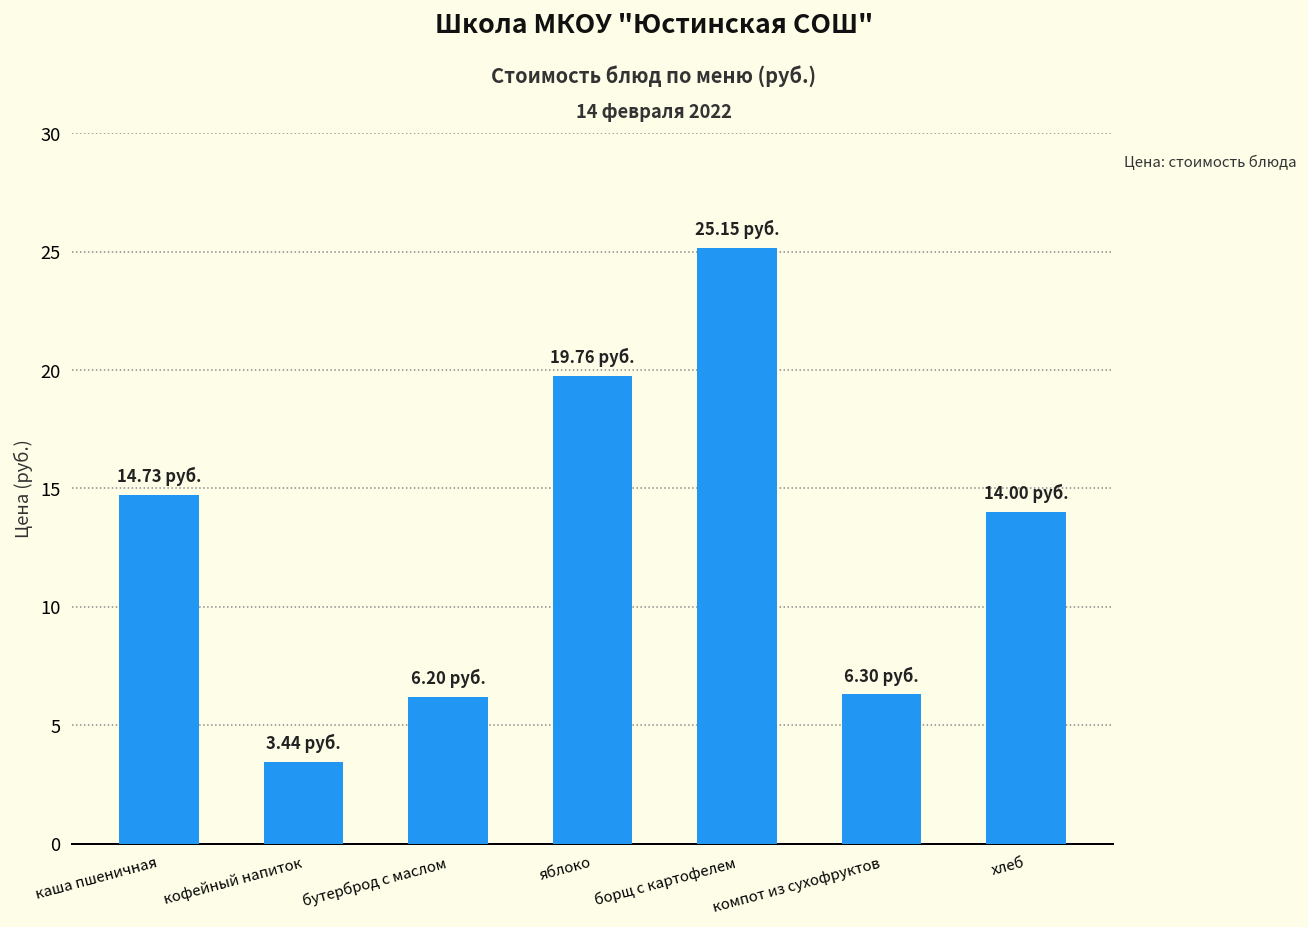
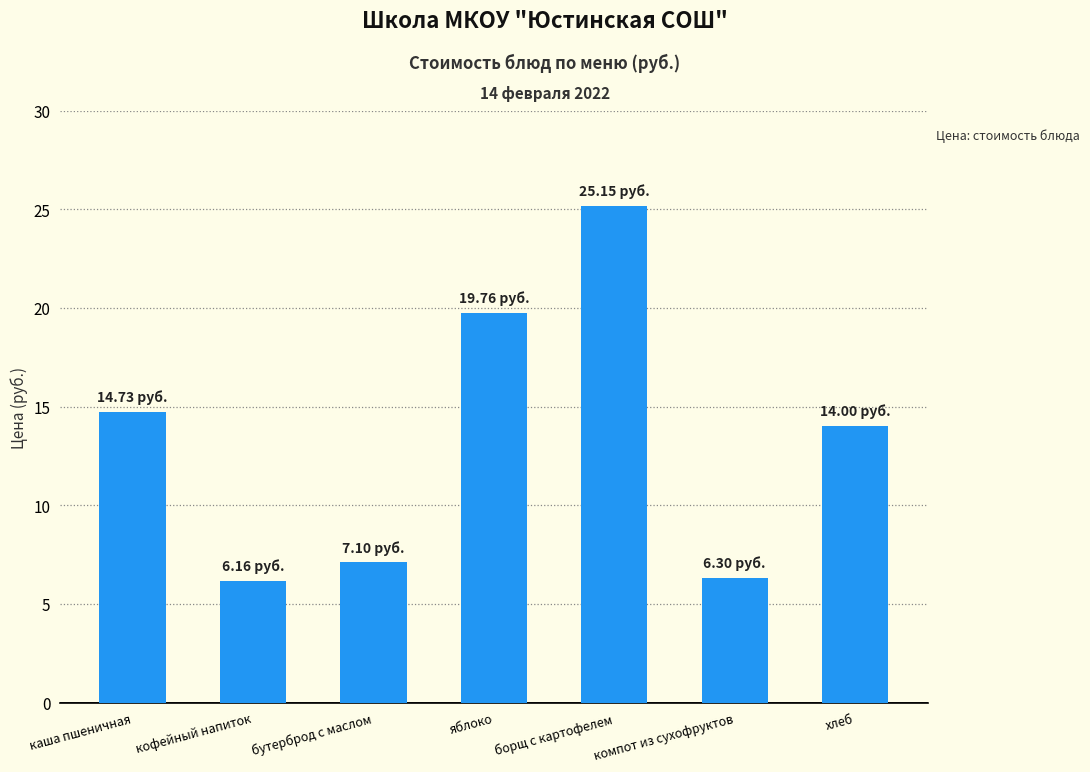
  {
    "каша пшеничная": 14.73,
-   "кофейный напиток": 3.44,
-   "бутерброд с маслом": 6.20,
+   "кофейный напиток": 6.16,
+   "бутерброд с маслом": 7.10,
    "яблоко": 19.76,
    "борщ с картофелем": 25.15,
    "компот из сухофруктов": 6.30,
    "хлеб": 14.00
  }
